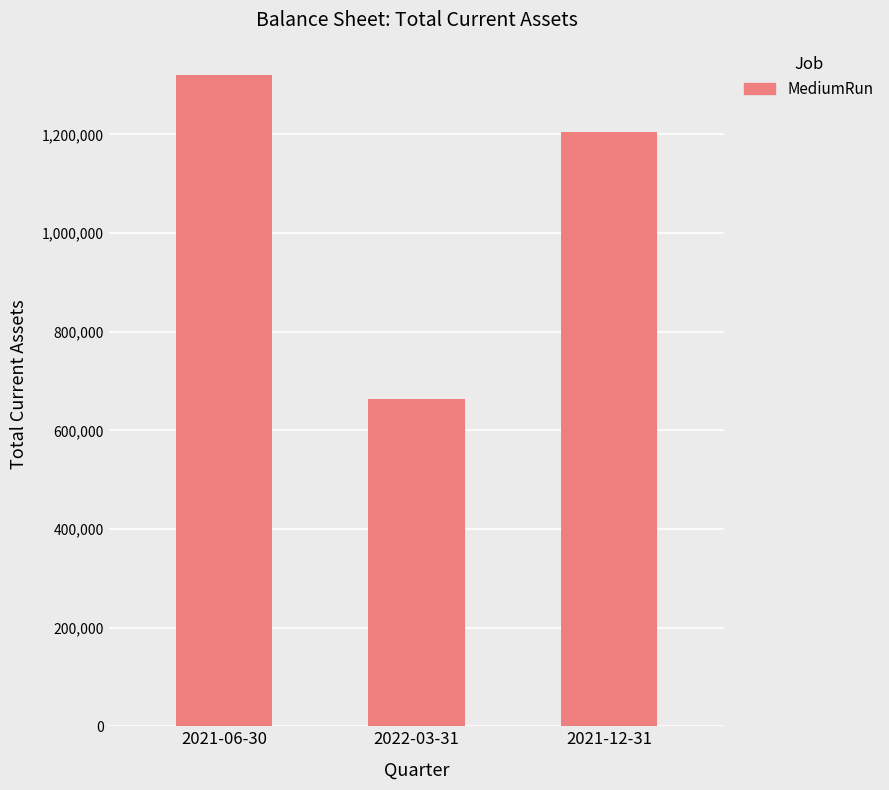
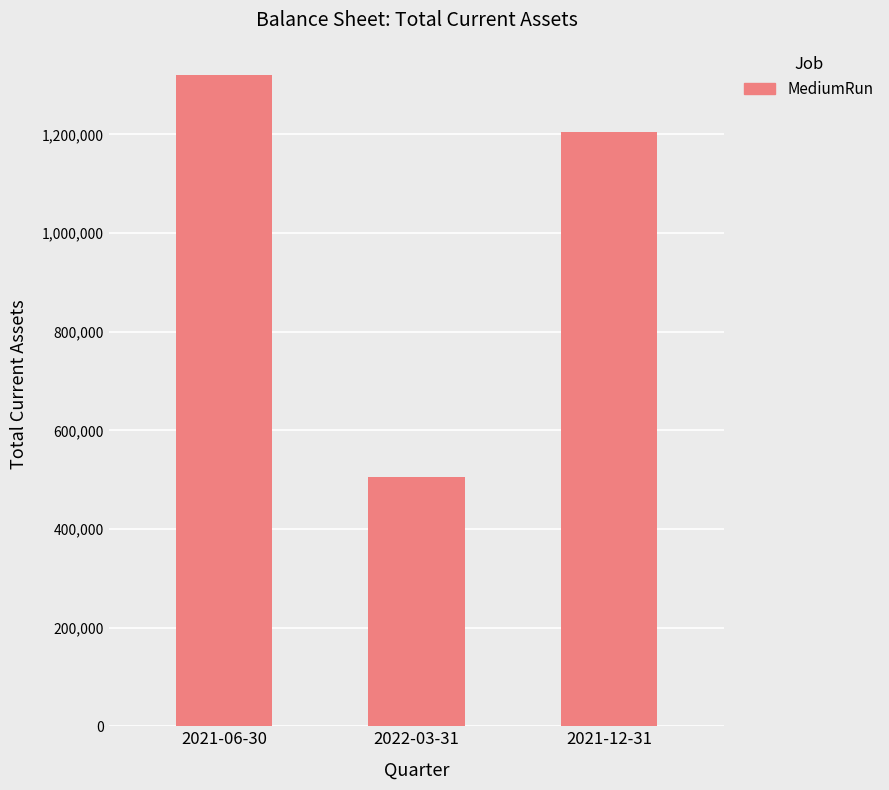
  {
    "2021-06-30": "1,320,000",
-   "2022-03-31": "660,000",
+   "2022-03-31": "500,000",
    "2021-12-31": "1,200,000"
  }
